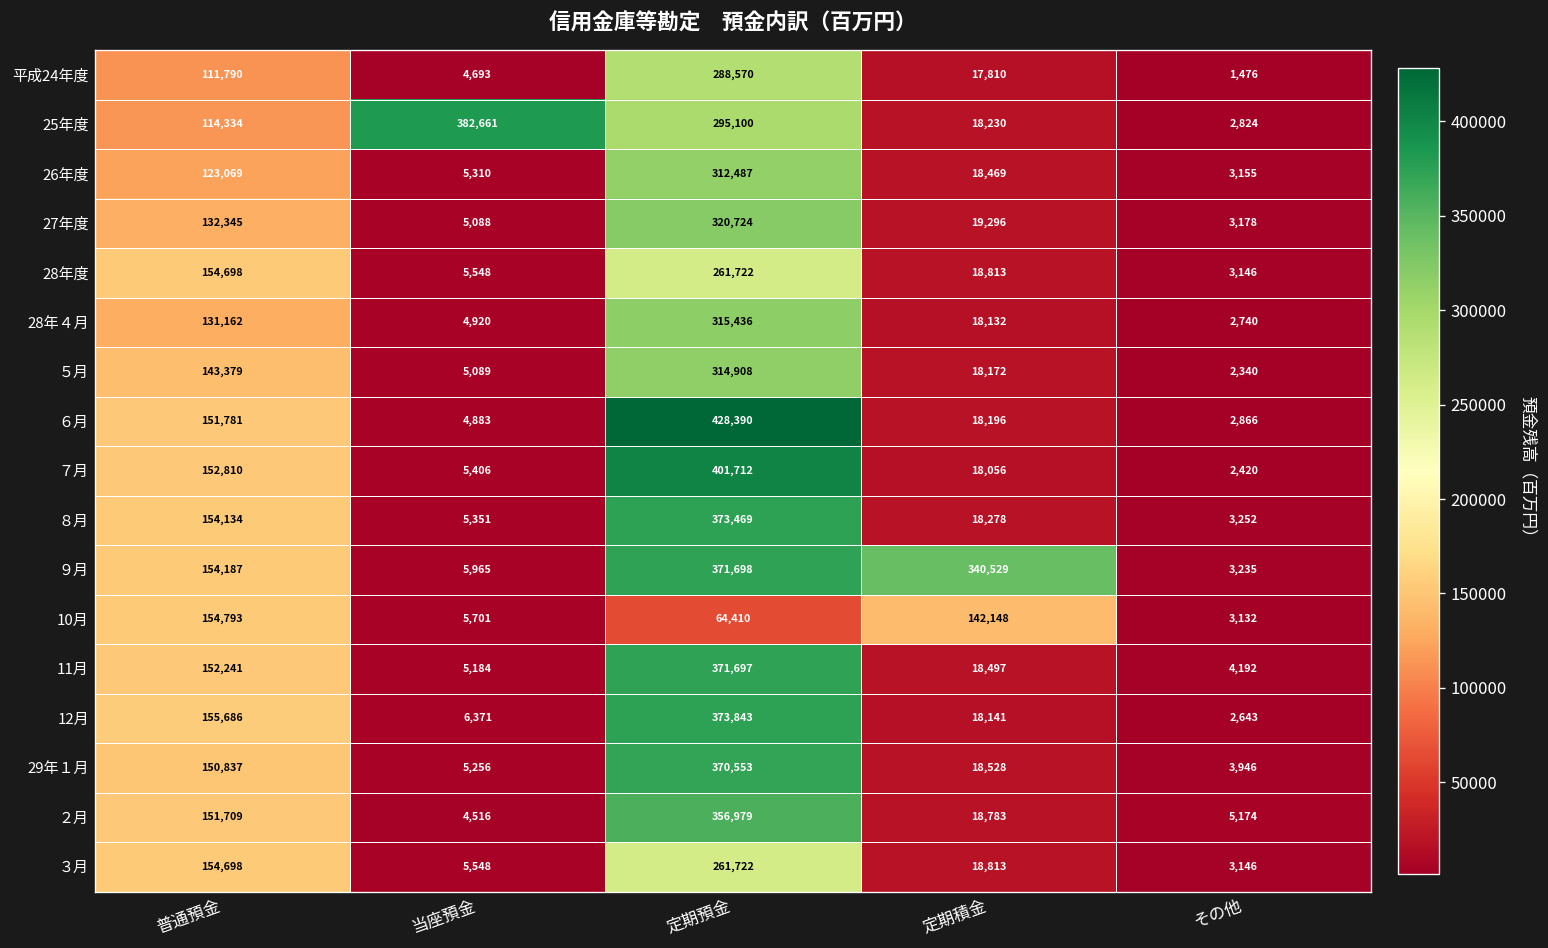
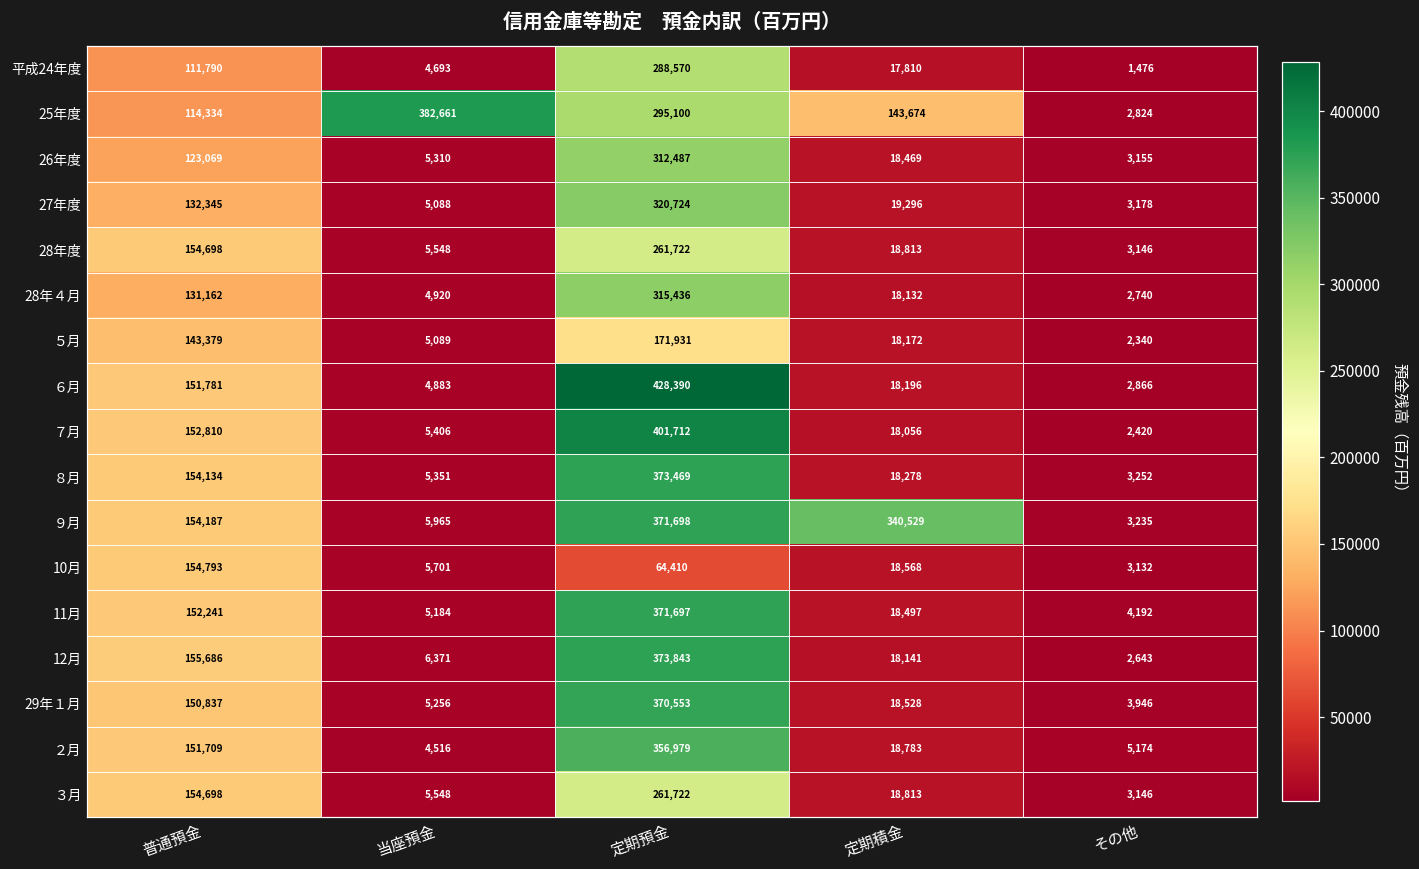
  {
    "平成24年度": {
      "普通預金": "111,790",
      "当座預金": "4,693",
      "定期預金": "288,570",
      "定期積金": "17,810",
      "その他": "1,476"
    },
    "25年度": {
      "普通預金": "114,334",
      "当座預金": "382,661",
      "定期預金": "295,100",
-     "定期積金": "18,230",
+     "定期積金": "143,674",
      "その他": "2,824"
    },
    "26年度": {
      "普通預金": "123,069",
      "当座預金": "5,310",
      "定期預金": "312,487",
      "定期積金": "18,469",
      "その他": "3,155"
    },
    "27年度": {
      "普通預金": "132,345",
      "当座預金": "5,088",
      "定期預金": "320,724",
      "定期積金": "19,296",
      "その他": "3,178"
    },
    "28年度": {
      "普通預金": "154,698",
      "当座預金": "5,548",
      "定期預金": "261,722",
      "定期積金": "18,813",
      "その他": "3,146"
    },
    "28年４月": {
      "普通預金": "131,162",
      "当座預金": "4,920",
      "定期預金": "315,436",
      "定期積金": "18,132",
      "その他": "2,740"
    },
    "５月": {
      "普通預金": "143,379",
      "当座預金": "5,089",
-     "定期預金": "314,908",
+     "定期預金": "171,931",
      "定期積金": "18,172",
      "その他": "2,340"
    },
    "６月": {
      "普通預金": "151,781",
      "当座預金": "4,883",
      "定期預金": "428,390",
      "定期積金": "18,196",
      "その他": "2,866"
    },
    "７月": {
      "普通預金": "152,810",
      "当座預金": "5,406",
      "定期預金": "401,712",
      "定期積金": "18,056",
      "その他": "2,420"
    },
    "８月": {
      "普通預金": "154,134",
      "当座預金": "5,351",
      "定期預金": "373,469",
      "定期積金": "18,278",
      "その他": "3,252"
    },
    "９月": {
      "普通預金": "154,187",
      "当座預金": "5,965",
      "定期預金": "371,698",
      "定期積金": "340,529",
      "その他": "3,235"
    },
    "10月": {
      "普通預金": "154,793",
      "当座預金": "5,701",
      "定期預金": "64,410",
-     "定期積金": "142,148",
+     "定期積金": "18,568",
      "その他": "3,132"
    },
    "11月": {
      "普通預金": "152,241",
      "当座預金": "5,184",
      "定期預金": "371,697",
      "定期積金": "18,497",
      "その他": "4,192"
    },
    "12月": {
      "普通預金": "155,686",
      "当座預金": "6,371",
      "定期預金": "373,843",
      "定期積金": "18,141",
      "その他": "2,643"
    },
    "29年１月": {
      "普通預金": "150,837",
      "当座預金": "5,256",
      "定期預金": "370,553",
      "定期積金": "18,528",
      "その他": "3,946"
    },
    "２月": {
      "普通預金": "151,709",
      "当座預金": "4,516",
      "定期預金": "356,979",
      "定期積金": "18,783",
      "その他": "5,174"
    },
    "３月": {
      "普通預金": "154,698",
      "当座預金": "5,548",
      "定期預金": "261,722",
      "定期積金": "18,813",
      "その他": "3,146"
    }
  }
